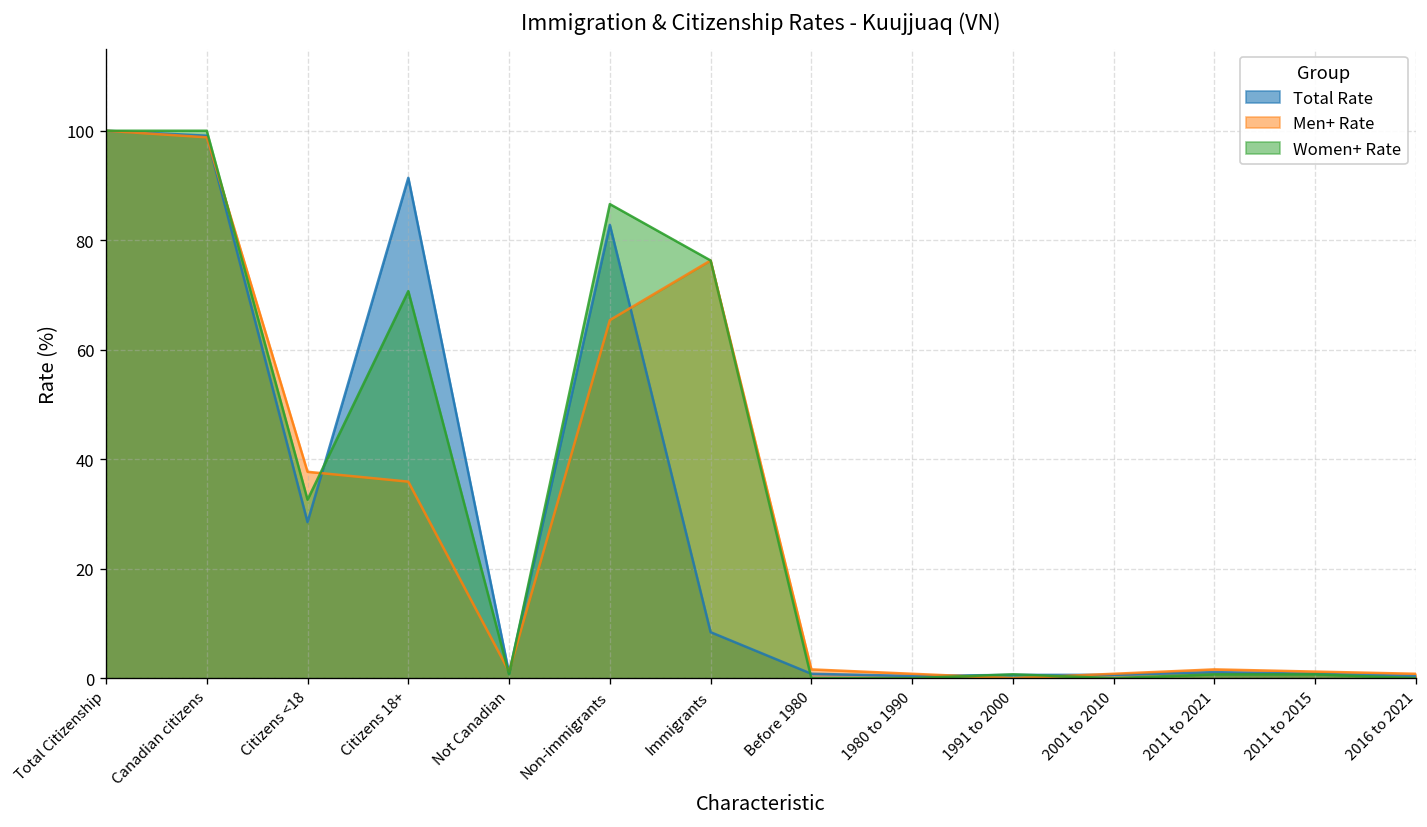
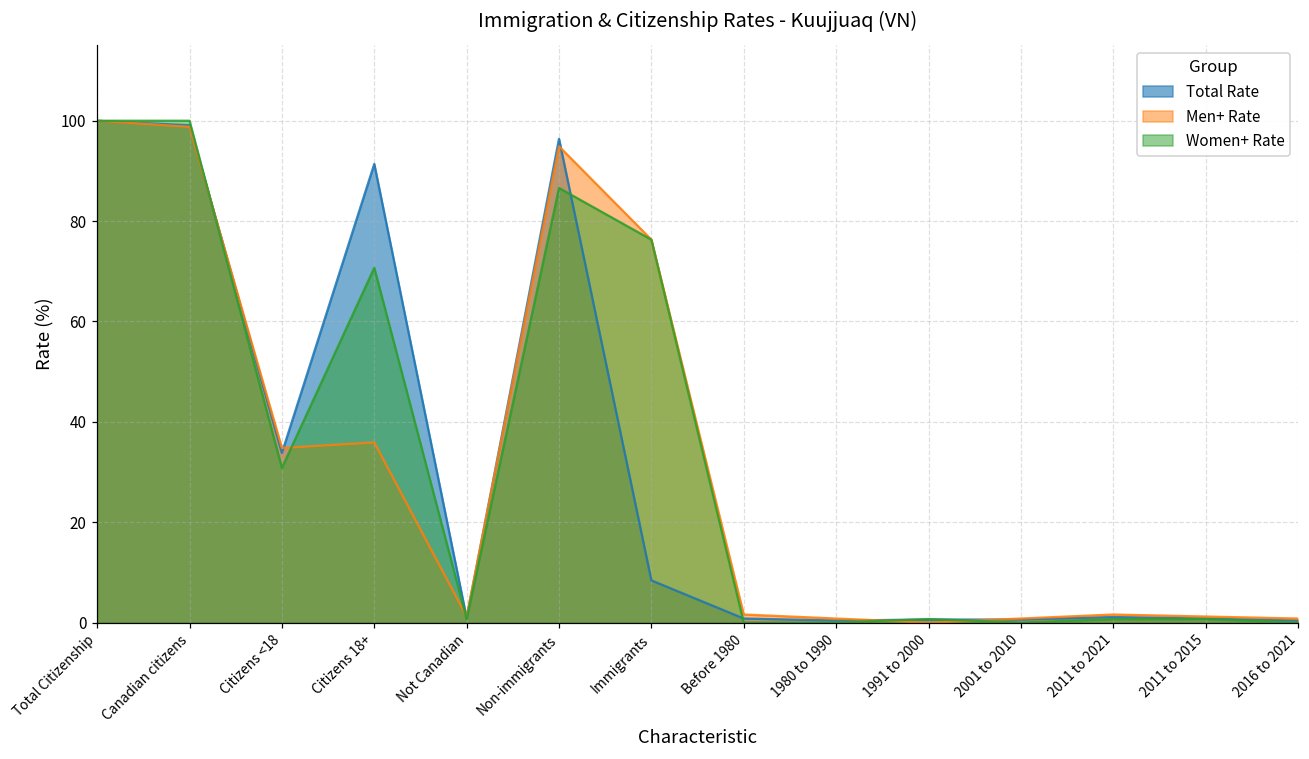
  {
    "Total Rate": {
-     "Citizens <18": 29,
+     "Citizens <18": 34,
      "Citizens 18+": 91,
-     "Non-immigrants": 83,
+     "Non-immigrants": 96,
      "Immigrants": 8,
      "Before 1980": 1
    },
    "Men+ Rate": {
-     "Citizens <18": 38,
+     "Citizens <18": 35,
      "Citizens 18+": 36,
-     "Non-immigrants": 65,
+     "Non-immigrants": 95,
      "Before 1980": 2,
      "1991 to 2000": 0
    },
    "Women+ Rate": {
      "Canadian citizens": 100,
-     "Citizens <18": 33,
+     "Citizens <18": 31,
      "Citizens 18+": 71,
      "Non-immigrants": 87,
      "Before 1980": 0,
      "2001 to 2010": 0
    }
  }
